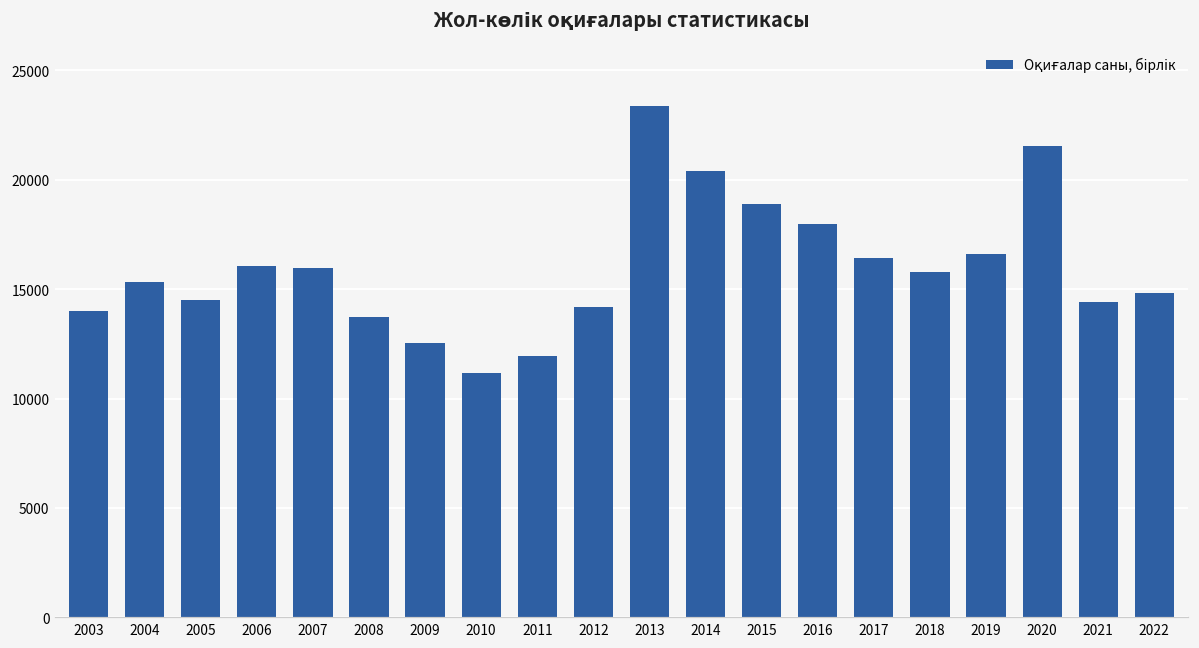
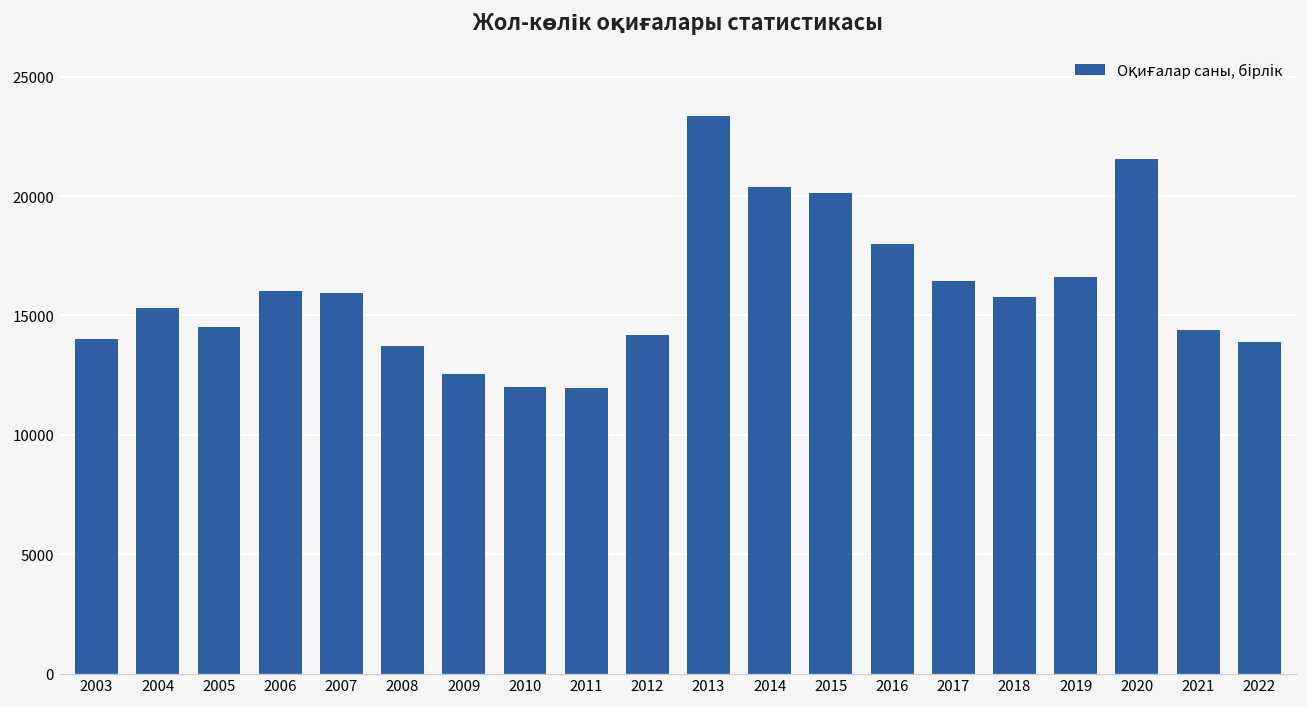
  {
    "2003": 14000,
    "2004": 15300,
    "2005": 14500,
    "2006": 16000,
    "2007": 15900,
    "2008": 13700,
    "2009": 12500,
-   "2010": 11200,
+   "2010": 12000,
    "2011": 12000,
    "2012": 14200,
    "2013": 23400,
    "2014": 20400,
-   "2015": 18900,
+   "2015": 20100,
    "2016": 18000,
    "2017": 16400,
    "2018": 15800,
    "2019": 16600,
    "2020": 21500,
    "2021": 14400,
-   "2022": 14800
+   "2022": 13900
  }
